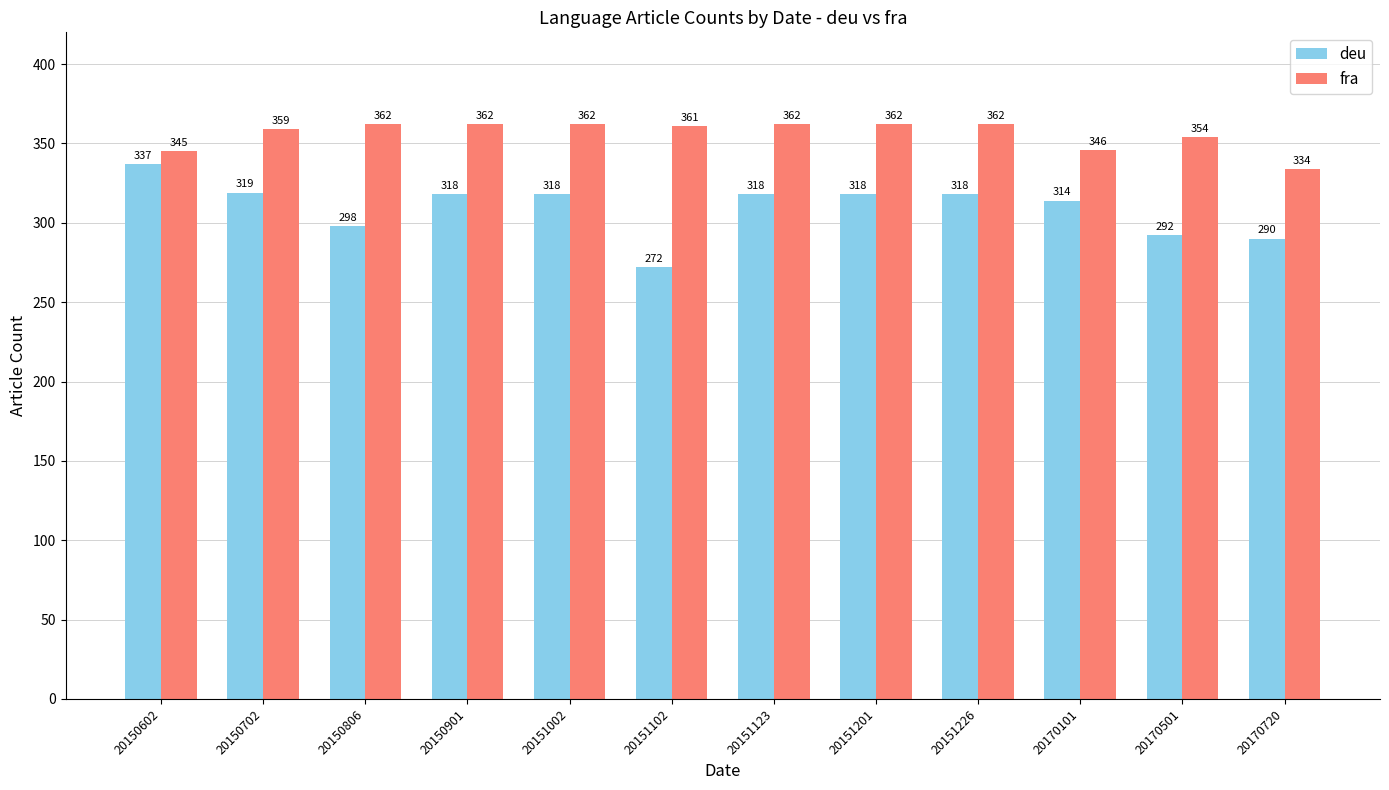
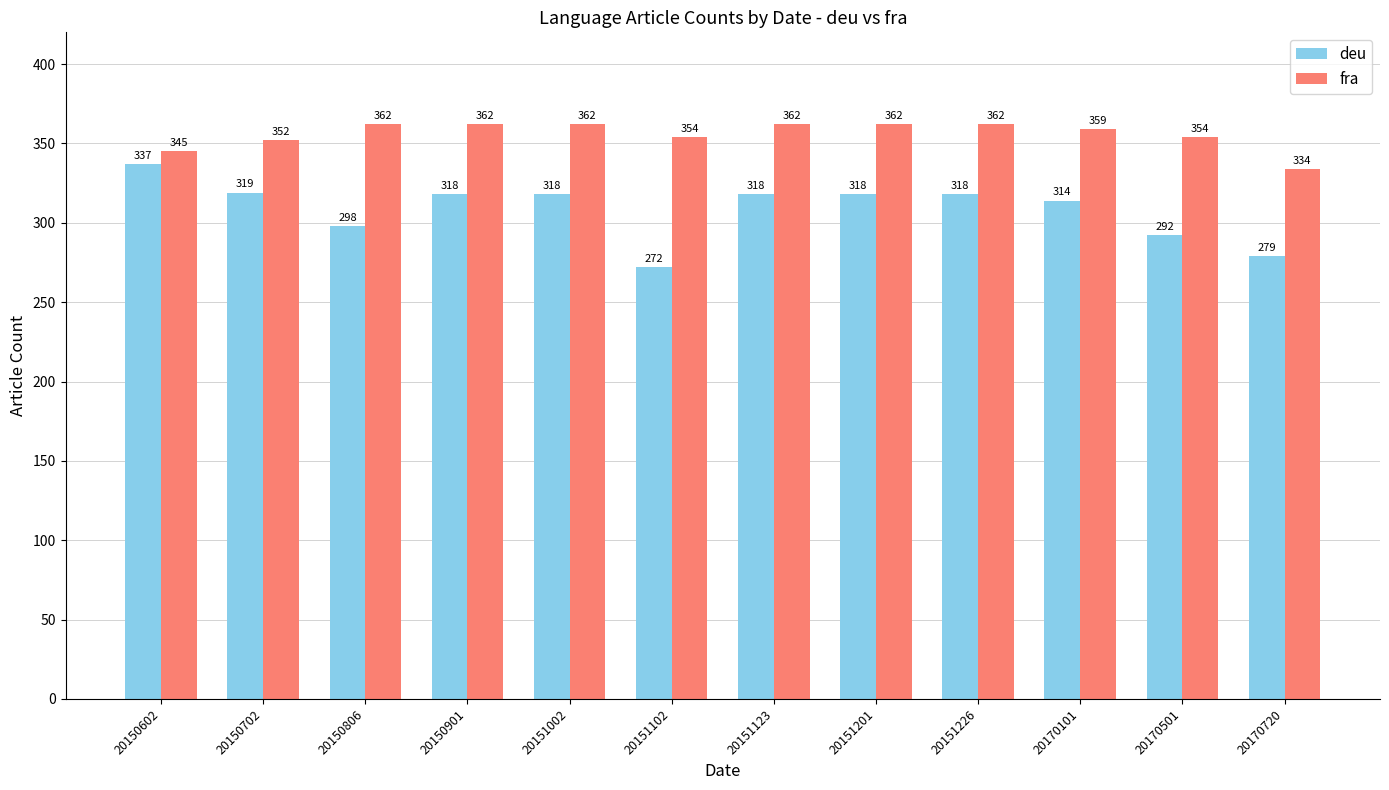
  {
    "deu": {
      "20150602": 337,
      "20150702": 319,
      "20150806": 298,
      "20150901": 318,
      "20151002": 318,
      "20151102": 272,
      "20151123": 318,
      "20151201": 318,
      "20151226": 318,
      "20170101": 314,
      "20170501": 292,
-     "20170720": 290
+     "20170720": 279
    },
    "fra": {
      "20150602": 345,
-     "20150702": 359,
+     "20150702": 352,
      "20150806": 362,
      "20150901": 362,
      "20151002": 362,
-     "20151102": 361,
+     "20151102": 354,
      "20151123": 362,
      "20151201": 362,
      "20151226": 362,
-     "20170101": 346,
+     "20170101": 359,
      "20170501": 354,
      "20170720": 334
    }
  }
